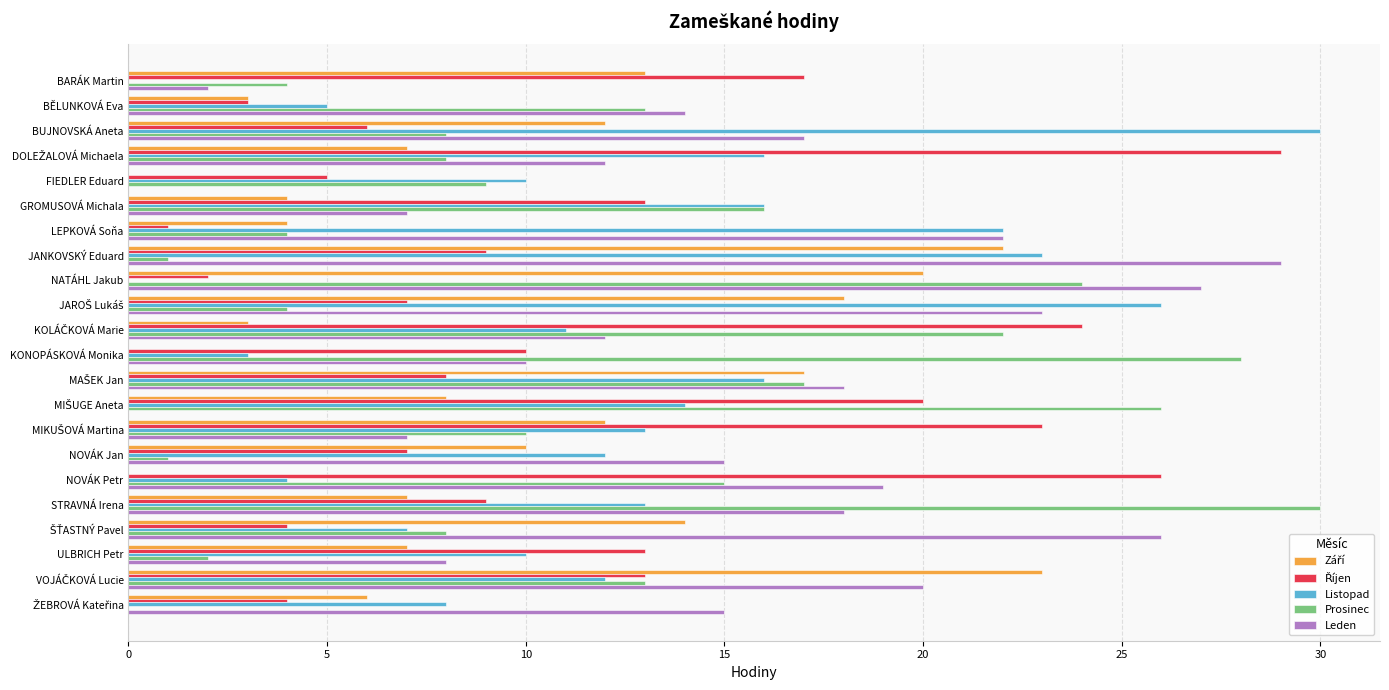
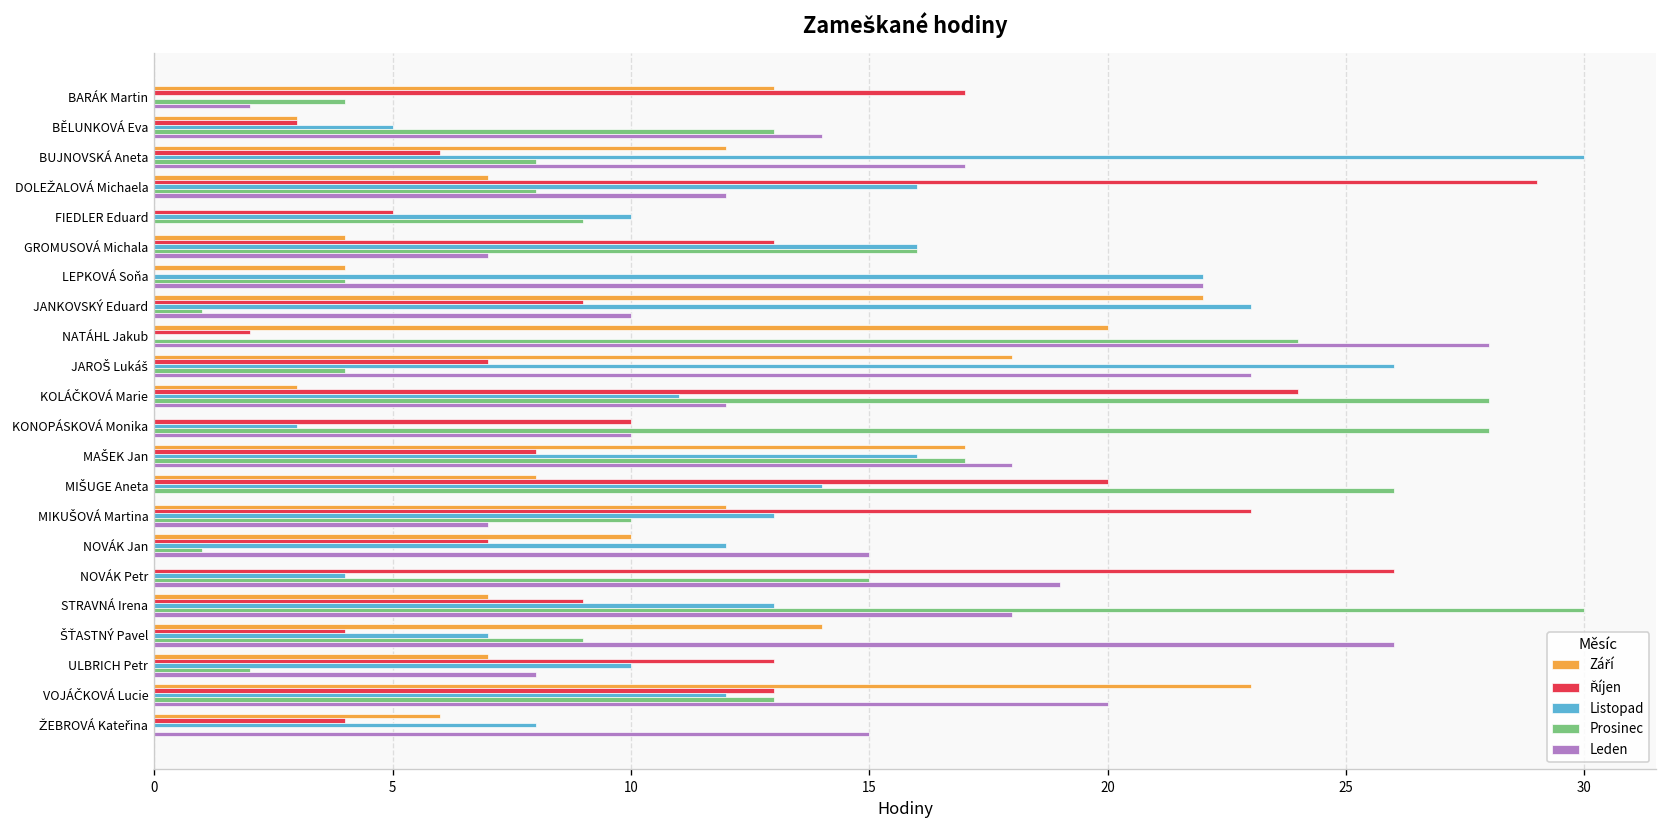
  {
    "Září": {
      "BARÁK Martin": 13,
      "BĚLUNKOVÁ Eva": 3,
      "BUJNOVSKÁ Aneta": 12,
      "DOLEŽALOVÁ Michaela": 7,
      "FIEDLER Eduard": 0,
      "GROMUSOVÁ Michala": 4,
      "LEPKOVÁ Soňa": 4,
      "JANKOVSKÝ Eduard": 22,
      "NATÁHL Jakub": 20,
      "JAROŠ Lukáš": 18,
      "KOLÁČKOVÁ Marie": 3,
      "KONOPÁSKOVÁ Monika": 0,
      "MAŠEK Jan": 17,
      "MIŠUGE Aneta": 8,
      "MIKUŠOVÁ Martina": 12,
      "NOVÁK Jan": 10,
      "NOVÁK Petr": 0,
      "STRAVNÁ Irena": 7,
      "ŠŤASTNÝ Pavel": 14,
      "ULBRICH Petr": 7,
      "VOJÁČKOVÁ Lucie": 23,
      "ŽEBROVÁ Kateřina": 6
    },
    "Říjen": {
      "BARÁK Martin": 17,
      "BĚLUNKOVÁ Eva": 3,
      "BUJNOVSKÁ Aneta": 6,
      "DOLEŽALOVÁ Michaela": 29,
      "FIEDLER Eduard": 5,
      "GROMUSOVÁ Michala": 13,
-     "LEPKOVÁ Soňa": 1,
+     "LEPKOVÁ Soňa": 0,
      "JANKOVSKÝ Eduard": 9,
      "NATÁHL Jakub": 2,
      "JAROŠ Lukáš": 7,
      "KOLÁČKOVÁ Marie": 24,
      "KONOPÁSKOVÁ Monika": 10,
      "MAŠEK Jan": 8,
      "MIŠUGE Aneta": 20,
      "MIKUŠOVÁ Martina": 23,
      "NOVÁK Jan": 7,
      "NOVÁK Petr": 26,
      "STRAVNÁ Irena": 9,
      "ŠŤASTNÝ Pavel": 4,
      "ULBRICH Petr": 13,
      "VOJÁČKOVÁ Lucie": 13,
      "ŽEBROVÁ Kateřina": 4
    },
    "Listopad": {
      "BARÁK Martin": 0,
      "BĚLUNKOVÁ Eva": 5,
      "BUJNOVSKÁ Aneta": 30,
      "DOLEŽALOVÁ Michaela": 16,
      "FIEDLER Eduard": 10,
      "GROMUSOVÁ Michala": 16,
      "LEPKOVÁ Soňa": 22,
      "JANKOVSKÝ Eduard": 23,
      "NATÁHL Jakub": 0,
      "JAROŠ Lukáš": 26,
      "KOLÁČKOVÁ Marie": 11,
      "KONOPÁSKOVÁ Monika": 3,
      "MAŠEK Jan": 16,
      "MIŠUGE Aneta": 14,
      "MIKUŠOVÁ Martina": 13,
      "NOVÁK Jan": 12,
      "NOVÁK Petr": 4,
      "STRAVNÁ Irena": 13,
      "ŠŤASTNÝ Pavel": 7,
      "ULBRICH Petr": 10,
      "VOJÁČKOVÁ Lucie": 12,
      "ŽEBROVÁ Kateřina": 8
    },
    "Prosinec": {
      "BARÁK Martin": 4,
      "BĚLUNKOVÁ Eva": 13,
      "BUJNOVSKÁ Aneta": 8,
      "DOLEŽALOVÁ Michaela": 8,
      "FIEDLER Eduard": 9,
      "GROMUSOVÁ Michala": 16,
      "LEPKOVÁ Soňa": 4,
      "JANKOVSKÝ Eduard": 1,
      "NATÁHL Jakub": 24,
      "JAROŠ Lukáš": 4,
-     "KOLÁČKOVÁ Marie": 22,
+     "KOLÁČKOVÁ Marie": 28,
      "KONOPÁSKOVÁ Monika": 28,
      "MAŠEK Jan": 17,
      "MIŠUGE Aneta": 26,
      "MIKUŠOVÁ Martina": 10,
      "NOVÁK Jan": 1,
      "NOVÁK Petr": 15,
      "STRAVNÁ Irena": 30,
-     "ŠŤASTNÝ Pavel": 8,
+     "ŠŤASTNÝ Pavel": 9,
      "ULBRICH Petr": 2,
      "VOJÁČKOVÁ Lucie": 13,
      "ŽEBROVÁ Kateřina": 0
    },
    "Leden": {
      "BARÁK Martin": 2,
      "BĚLUNKOVÁ Eva": 14,
      "BUJNOVSKÁ Aneta": 17,
      "DOLEŽALOVÁ Michaela": 12,
      "FIEDLER Eduard": 0,
      "GROMUSOVÁ Michala": 7,
      "LEPKOVÁ Soňa": 22,
-     "JANKOVSKÝ Eduard": 29,
-     "NATÁHL Jakub": 27,
+     "JANKOVSKÝ Eduard": 10,
+     "NATÁHL Jakub": 28,
      "JAROŠ Lukáš": 23,
      "KOLÁČKOVÁ Marie": 12,
      "KONOPÁSKOVÁ Monika": 10,
      "MAŠEK Jan": 18,
      "MIŠUGE Aneta": 0,
      "MIKUŠOVÁ Martina": 7,
      "NOVÁK Jan": 15,
      "NOVÁK Petr": 19,
      "STRAVNÁ Irena": 18,
      "ŠŤASTNÝ Pavel": 26,
      "ULBRICH Petr": 8,
      "VOJÁČKOVÁ Lucie": 20,
      "ŽEBROVÁ Kateřina": 15
    }
  }
